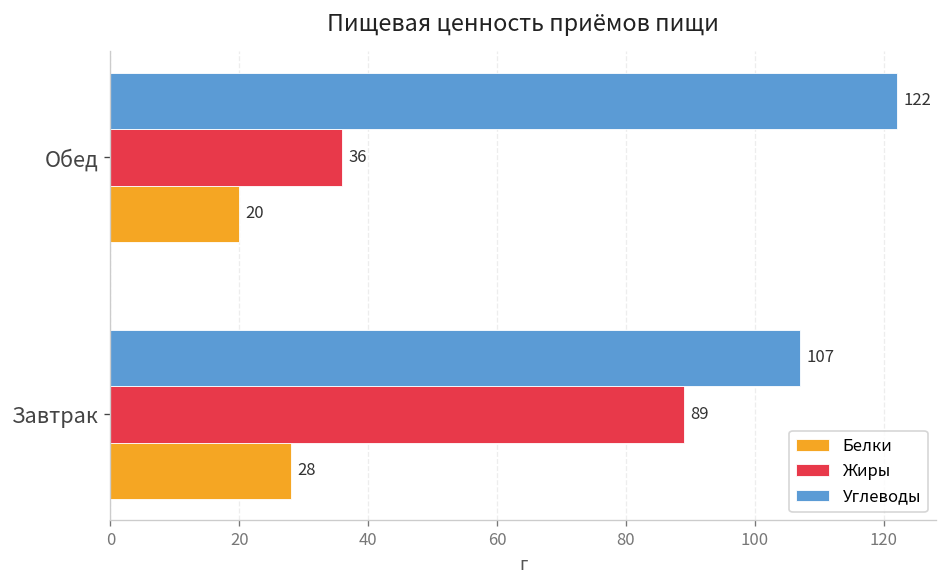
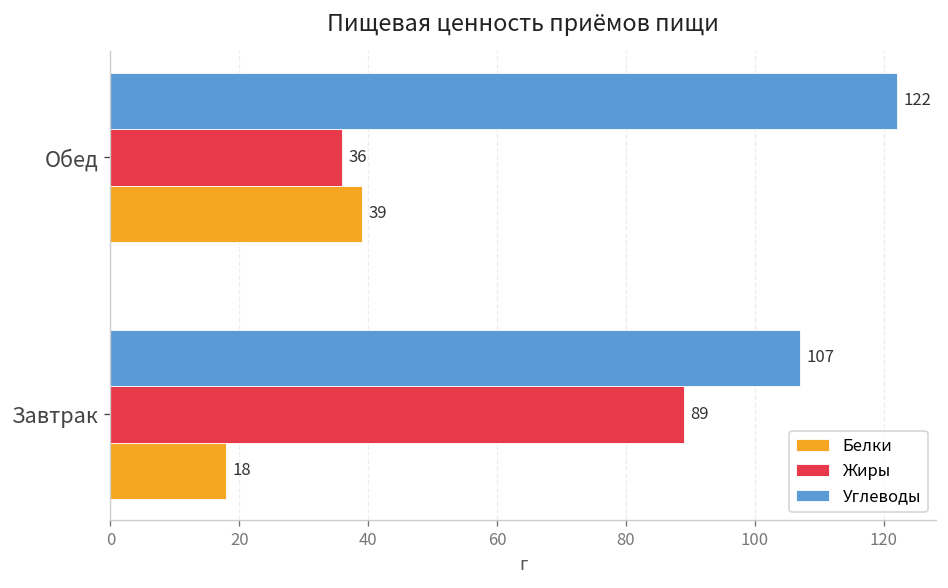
  {
    "Белки": {
-     "Обед": 20,
-     "Завтрак": 28
+     "Обед": 39,
+     "Завтрак": 18
    },
    "Жиры": {
      "Обед": 36,
      "Завтрак": 89
    },
    "Углеводы": {
      "Обед": 122,
      "Завтрак": 107
    }
  }
